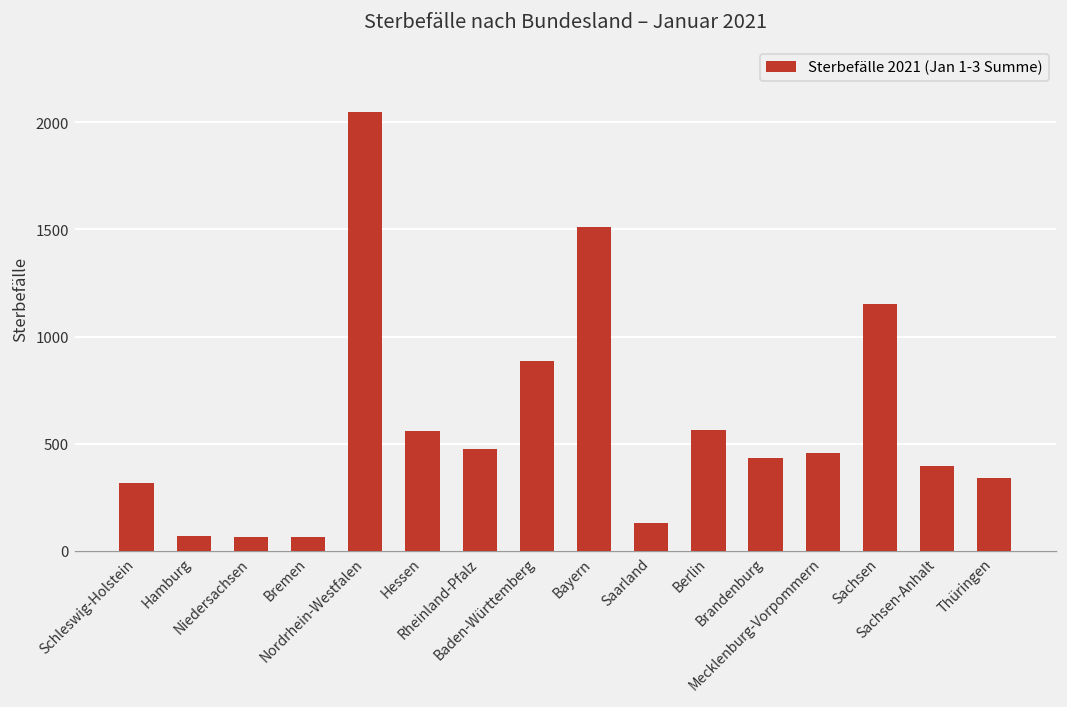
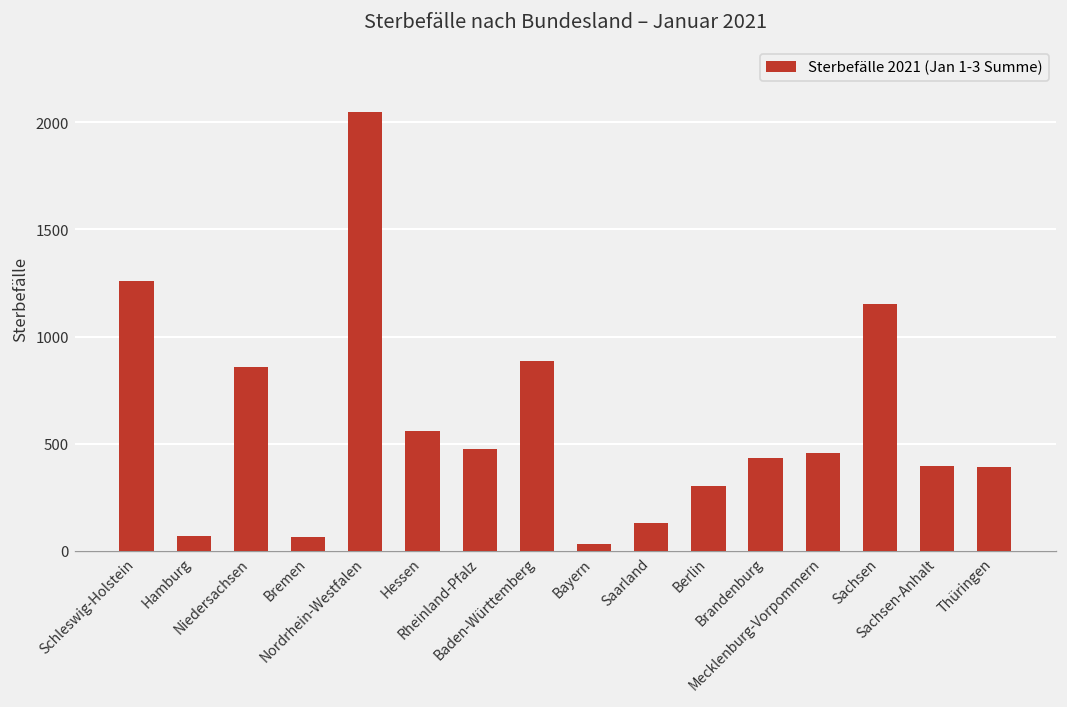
  {
-   "Schleswig-Holstein": 320,
+   "Schleswig-Holstein": 1260,
    "Hamburg": 70,
-   "Niedersachsen": 70,
+   "Niedersachsen": 860,
    "Bremen": 70,
    "Nordrhein-Westfalen": 2050,
    "Hessen": 560,
    "Rheinland-Pfalz": 480,
    "Baden-Württemberg": 880,
-   "Bayern": 1510,
+   "Bayern": 30,
    "Saarland": 130,
-   "Berlin": 560,
+   "Berlin": 300,
    "Brandenburg": 430,
    "Mecklenburg-Vorpommern": 460,
    "Sachsen": 1150,
    "Sachsen-Anhalt": 400,
-   "Thüringen": 340
+   "Thüringen": 390
  }
